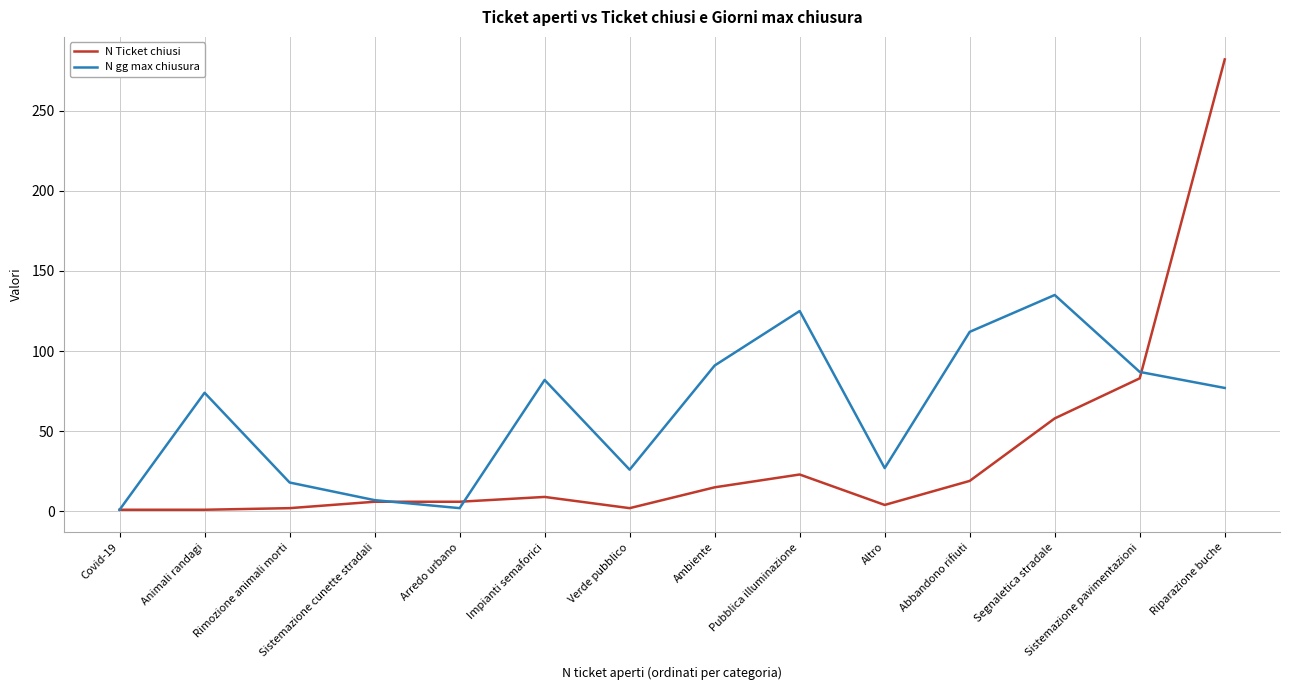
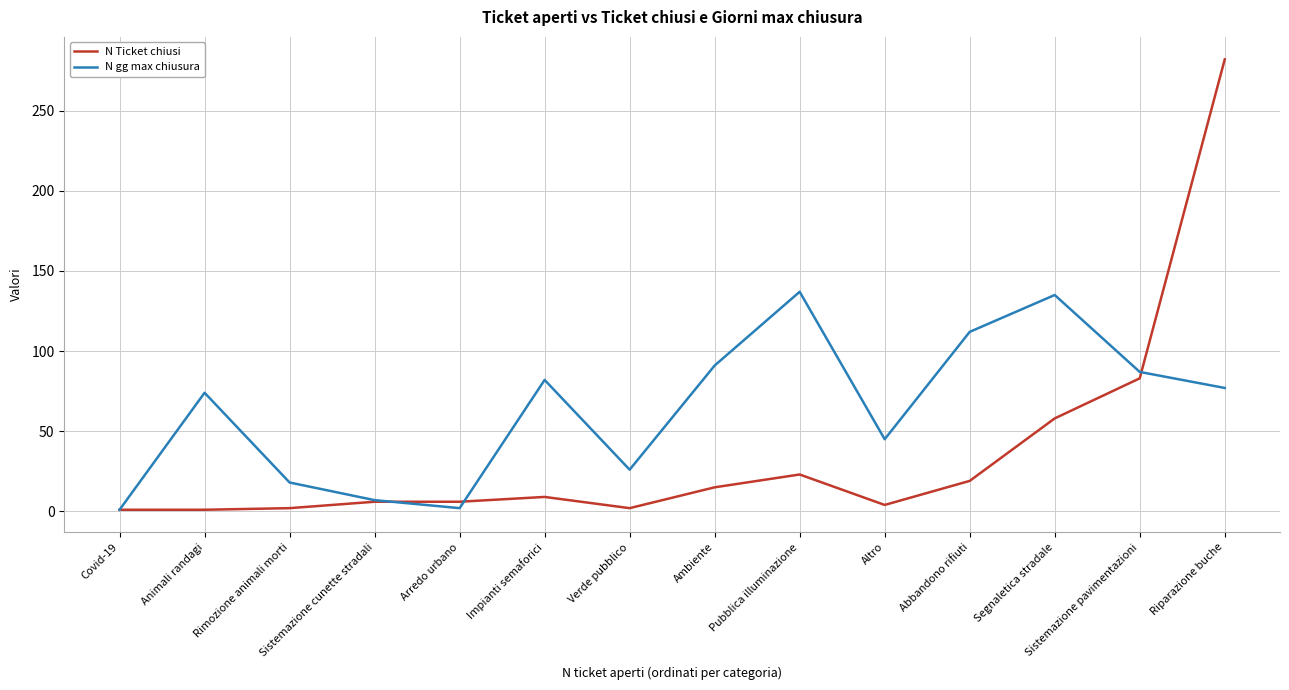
  {
    "N Ticket chiusi": {
      "Animali randagi": 1,
      "Rimozione animali morti": 2,
      "Arredo urbano": 6,
      "Impianti semaforici": 9,
      "Verde pubblico": 2,
      "Ambiente": 15,
      "Pubblica illuminazione": 23,
      "Altro": 4,
      "Abbandono rifiuti": 19,
      "Segnaletica stradale": 58,
      "Sistemazione pavimentazioni": 83,
      "Riparazione buche": 282
    },
    "N gg max chiusura": {
      "Animali randagi": 74,
      "Rimozione animali morti": 18,
      "Arredo urbano": 2,
      "Impianti semaforici": 82,
      "Verde pubblico": 26,
      "Ambiente": 91,
-     "Pubblica illuminazione": 125,
-     "Altro": 27,
+     "Pubblica illuminazione": 137,
+     "Altro": 45,
      "Abbandono rifiuti": 112,
      "Segnaletica stradale": 135,
      "Sistemazione pavimentazioni": 87,
      "Riparazione buche": 77
    }
  }
